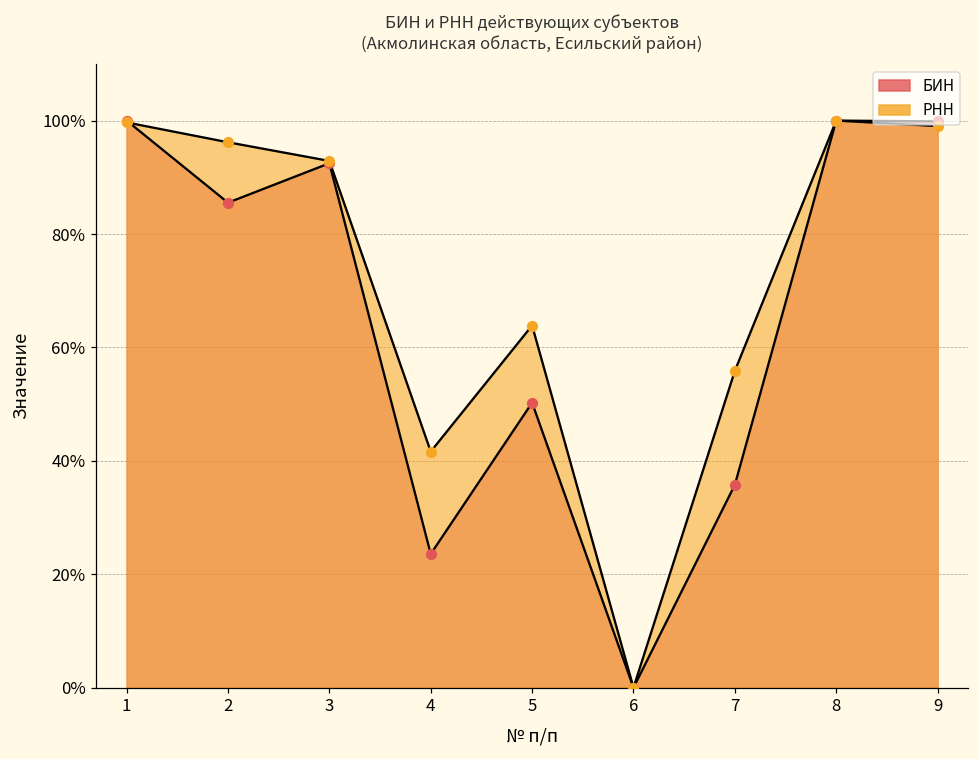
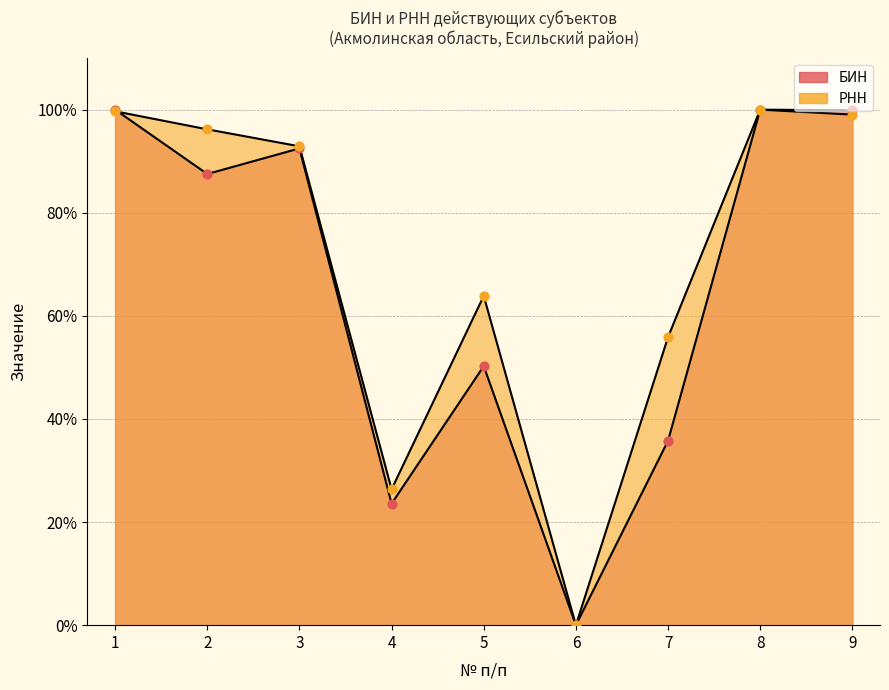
  {
    "БИН": {
-     "2": "86%",
+     "2": "88%",
      "4": "24%",
      "5": "50%",
      "7": "36%"
    },
    "РНН": {
      "2": "96%",
-     "4": "42%",
+     "4": "26%",
      "5": "64%",
      "7": "56%",
      "9": "99%"
    }
  }
